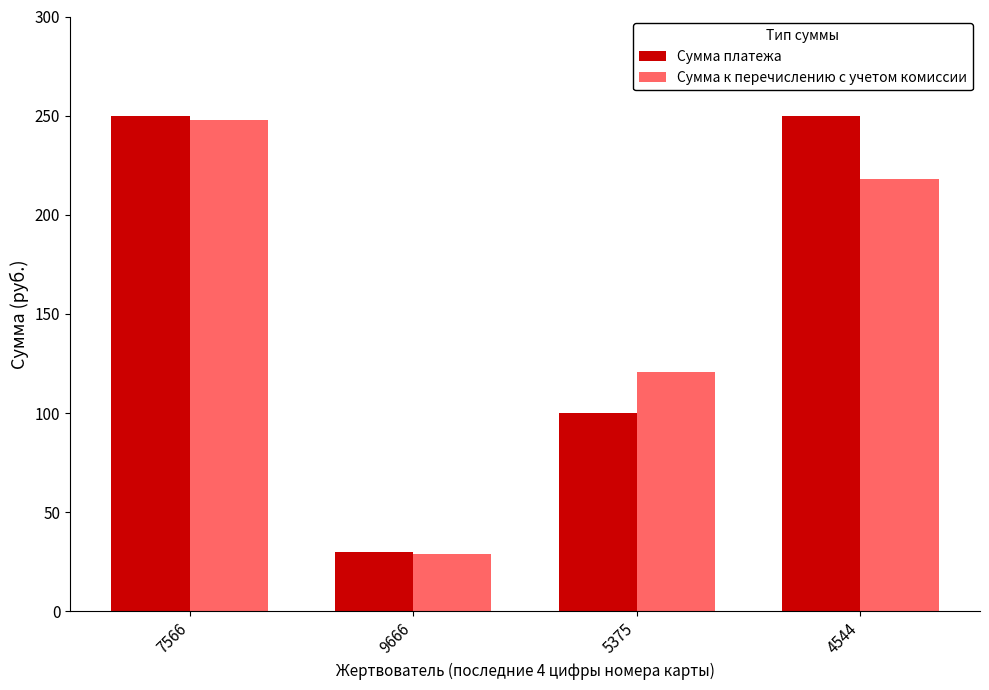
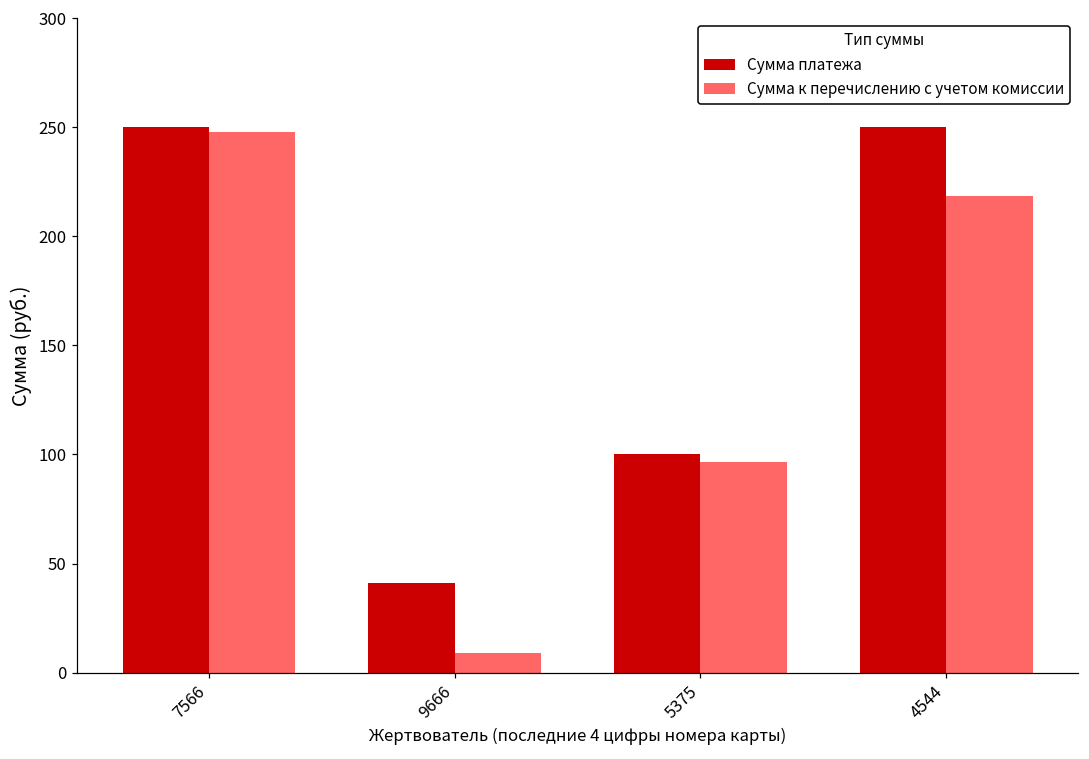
  {
    "Сумма платежа": {
      "7566": 250,
-     "9666": 30,
+     "9666": 41,
      "5375": 100,
      "4544": 250
    },
    "Сумма к перечислению с учетом комиссии": {
      "7566": 248,
-     "9666": 29,
-     "5375": 121,
+     "9666": 9,
+     "5375": 97,
      "4544": 218
    }
  }
